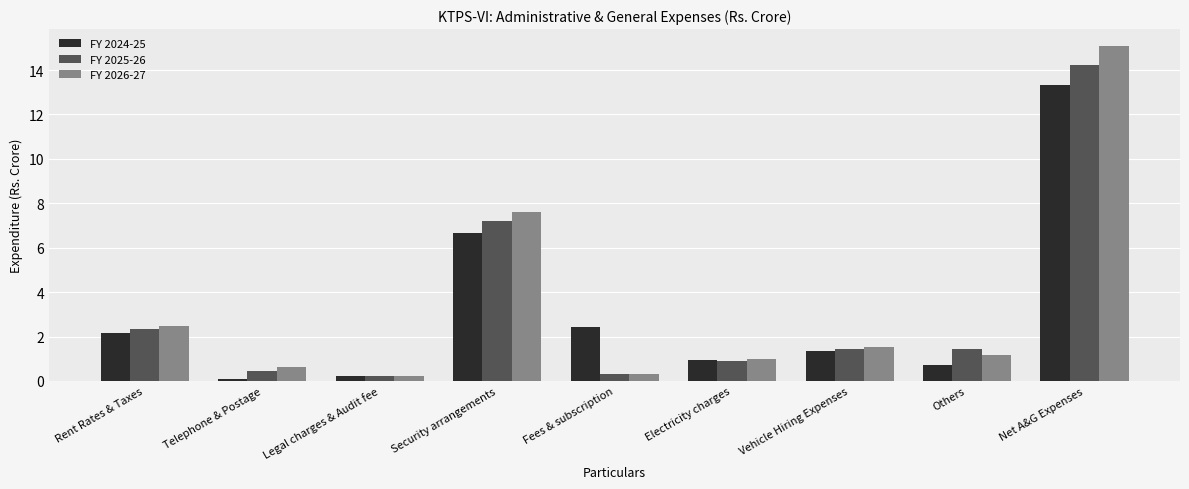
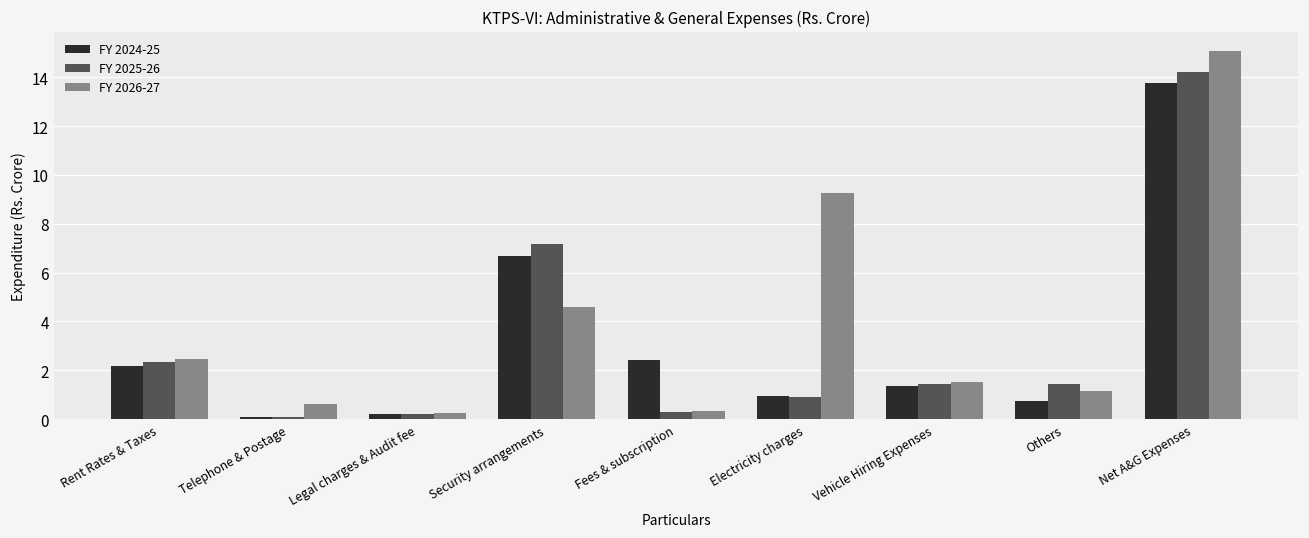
  {
    "FY 2024-25": {
      "Rent Rates & Taxes": 2.2,
      "Legal charges & Audit fee": 0.2,
      "Security arrangements": 6.7,
      "Fees & subscription": 2.4,
      "Electricity charges": 0.9,
      "Vehicle Hiring Expenses": 1.4,
      "Others": 0.7,
-     "Net A&G Expenses": 13.3
+     "Net A&G Expenses": 13.8
    },
    "FY 2025-26": {
      "Rent Rates & Taxes": 2.3,
-     "Telephone & Postage": 0.5,
+     "Telephone & Postage": 0.1,
      "Legal charges & Audit fee": 0.2,
      "Security arrangements": 7.2,
      "Fees & subscription": 0.3,
      "Electricity charges": 0.9,
      "Vehicle Hiring Expenses": 1.4,
      "Others": 1.4,
      "Net A&G Expenses": 14.2
    },
    "FY 2026-27": {
      "Rent Rates & Taxes": 2.5,
      "Telephone & Postage": 0.6,
      "Legal charges & Audit fee": 0.2,
-     "Security arrangements": 7.6,
+     "Security arrangements": 4.6,
      "Fees & subscription": 0.3,
-     "Electricity charges": 1.0,
+     "Electricity charges": 9.2,
      "Vehicle Hiring Expenses": 1.5,
      "Others": 1.1,
      "Net A&G Expenses": 15.1
    }
  }
